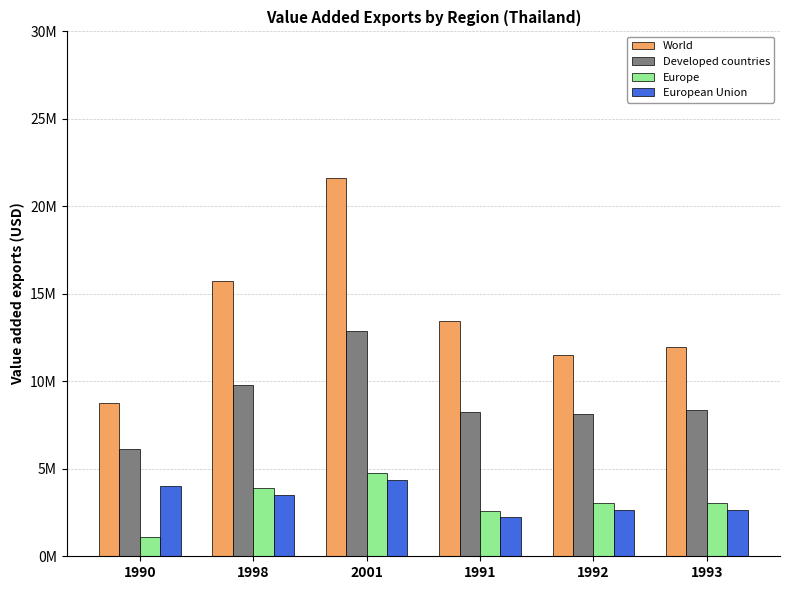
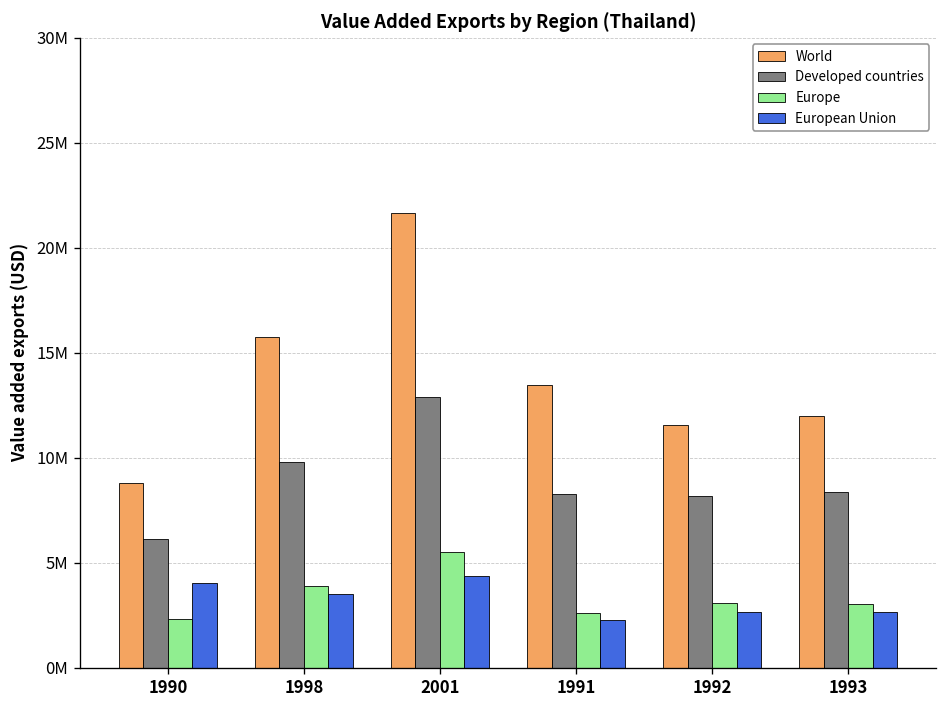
  {
    "World": {
      "1990": 8800000,
      "1998": 15700000,
      "2001": 21600000,
      "1991": 13400000,
      "1992": 11500000,
      "1993": 12000000
    },
    "Developed countries": {
      "1990": 6100000,
      "1998": 9800000,
      "2001": 12900000,
      "1991": 8300000,
      "1992": 8200000,
      "1993": 8400000
    },
    "Europe": {
-     "1990": 1100000,
+     "1990": 2300000,
      "1998": 3900000,
-     "2001": 4800000,
+     "2001": 5500000,
      "1991": 2600000,
      "1992": 3100000,
      "1993": 3000000
    },
    "European Union": {
      "1990": 4000000,
      "1998": 3500000,
      "2001": 4300000,
      "1991": 2300000,
      "1992": 2700000,
      "1993": 2600000
    }
  }
